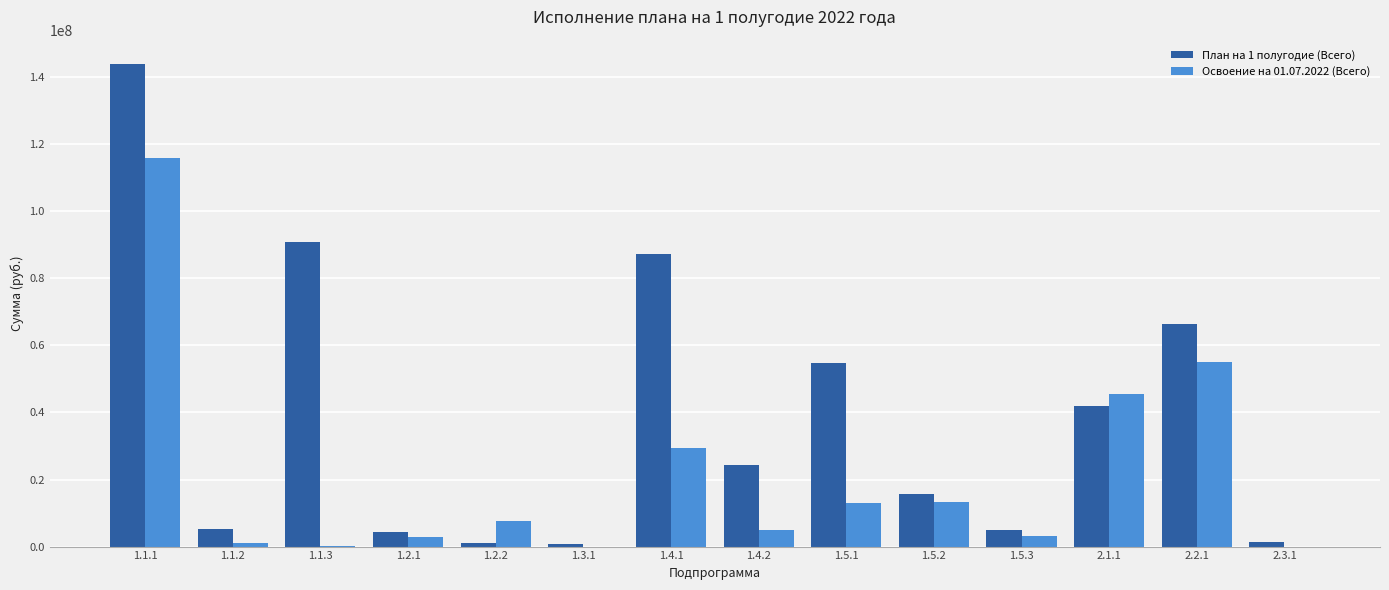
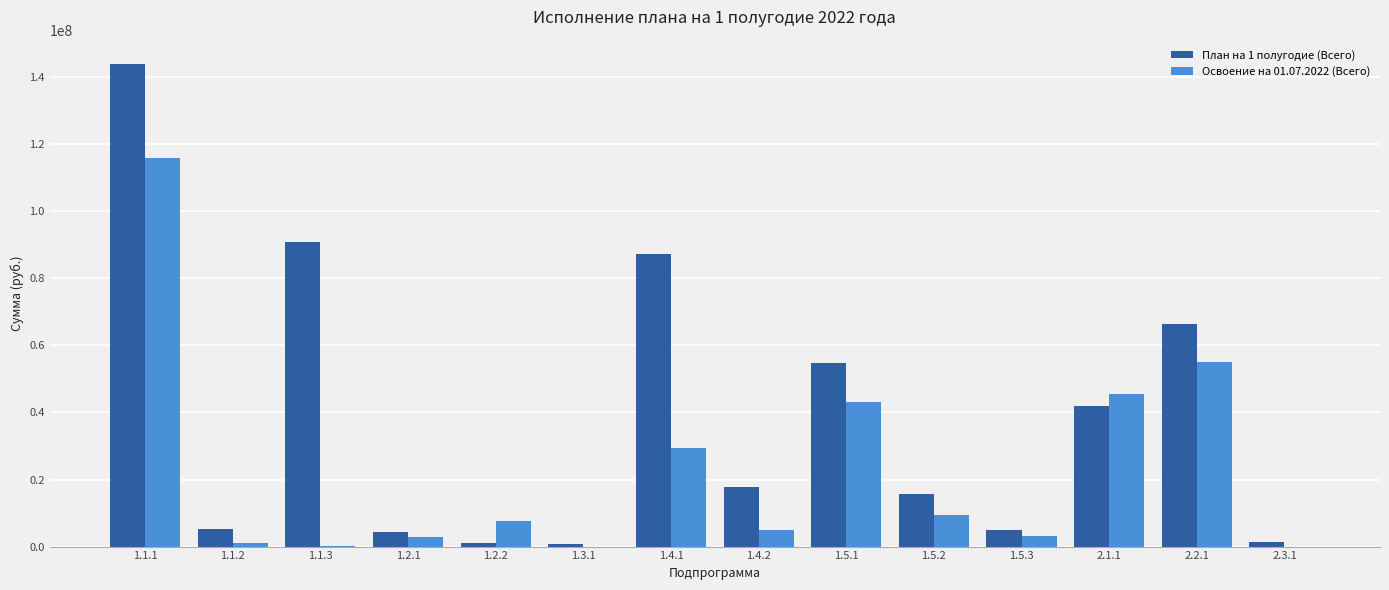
  {
    "План на 1 полугодие (Всего)": {
      "1.1.1": 144000000,
      "1.1.2": 5000000,
      "1.1.3": 91000000,
      "1.2.1": 4000000,
      "1.2.2": 1000000,
      "1.3.1": 1000000,
      "1.4.1": 87000000,
-     "1.4.2": 24000000,
+     "1.4.2": 18000000,
      "1.5.1": 55000000,
      "1.5.2": 16000000,
      "1.5.3": 5000000,
      "2.1.1": 42000000,
      "2.2.1": 66000000,
      "2.3.1": 1000000
    },
    "Освоение на 01.07.2022 (Всего)": {
      "1.1.1": 116000000,
      "1.1.2": 1000000,
      "1.2.1": 3000000,
      "1.2.2": 8000000,
      "1.3.1": 0,
      "1.4.1": 29000000,
      "1.4.2": 5000000,
-     "1.5.1": 13000000,
-     "1.5.2": 13000000,
+     "1.5.1": 43000000,
+     "1.5.2": 9000000,
      "1.5.3": 3000000,
      "2.1.1": 46000000,
      "2.2.1": 55000000,
      "2.3.1": 0
    }
  }
